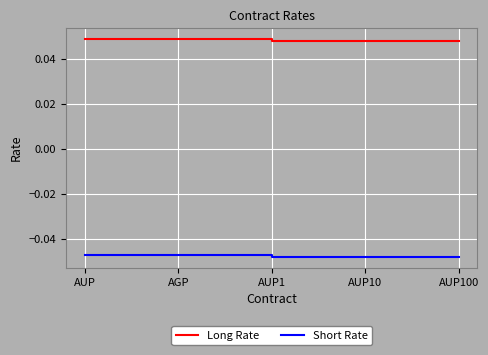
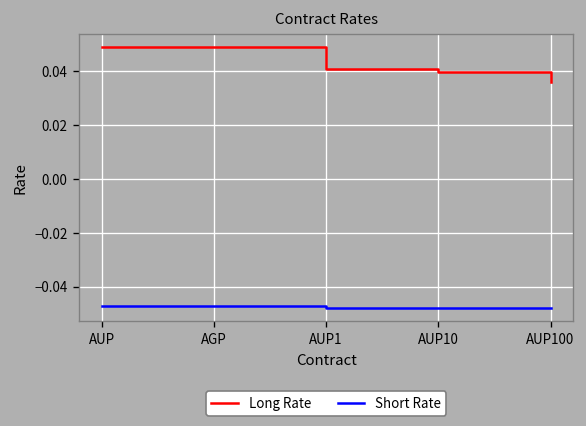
  {
    "Long Rate": {
      "AUP": 0.049,
      "AGP": 0.049,
-     "AUP1": 0.048,
-     "AUP10": 0.048,
-     "AUP100": 0.048
+     "AUP1": 0.041,
+     "AUP10": 0.040,
+     "AUP100": 0.036
    },
    "Short Rate": {
      "AUP": -0.047,
      "AGP": -0.047,
      "AUP1": -0.048,
      "AUP10": -0.048,
      "AUP100": -0.048
    }
  }
